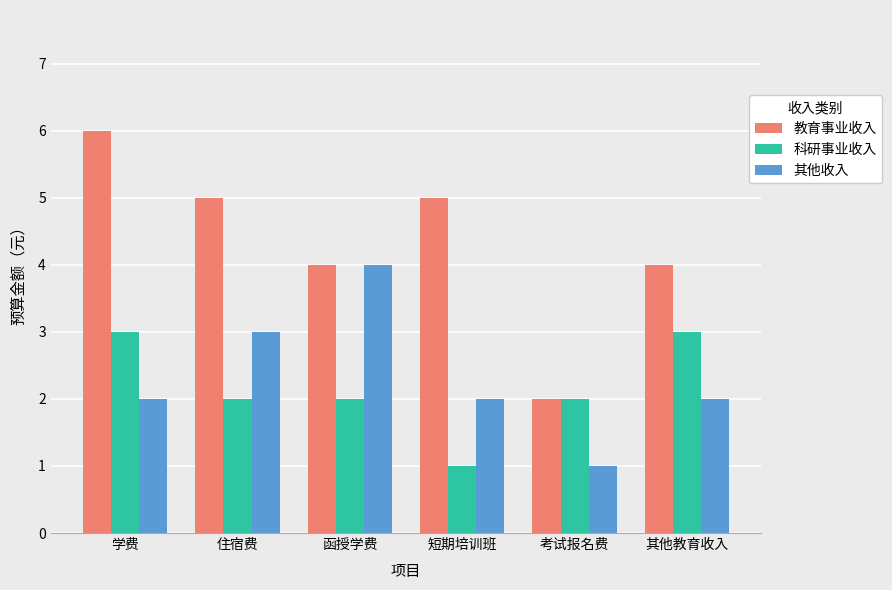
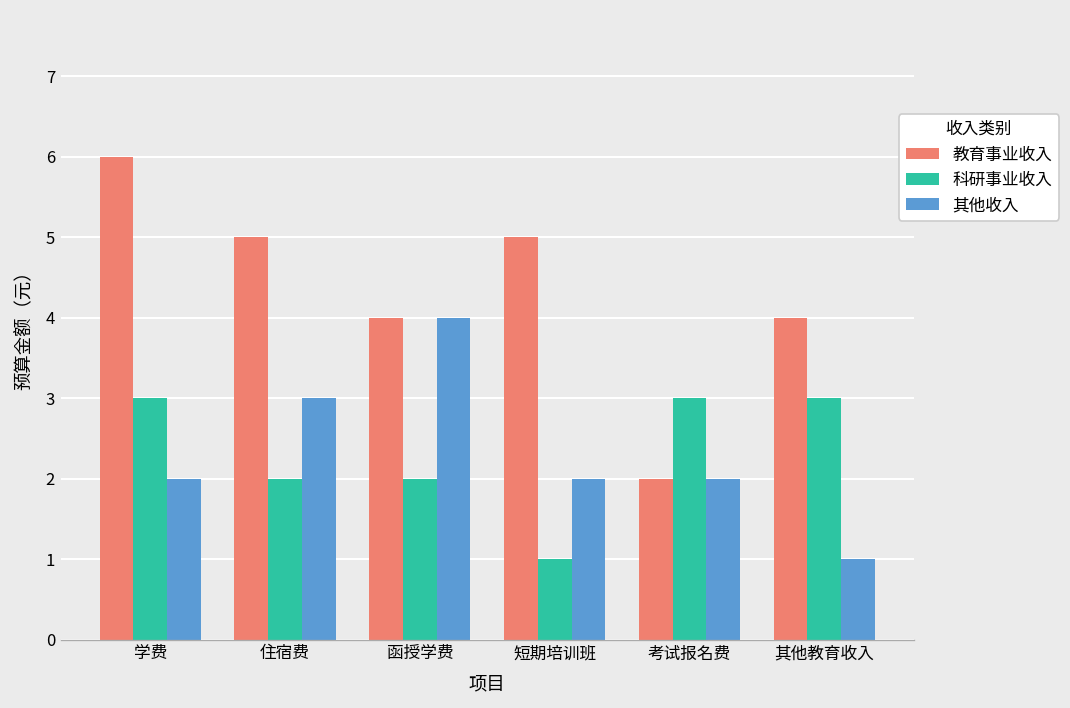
  {
    "教育事业收入": {
      "学费": 6,
      "住宿费": 5,
      "函授学费": 4,
      "短期培训班": 5,
      "考试报名费": 2,
      "其他教育收入": 4
    },
    "科研事业收入": {
      "学费": 3,
      "住宿费": 2,
      "函授学费": 2,
      "短期培训班": 1,
-     "考试报名费": 2,
+     "考试报名费": 3,
      "其他教育收入": 3
    },
    "其他收入": {
      "学费": 2,
      "住宿费": 3,
      "函授学费": 4,
      "短期培训班": 2,
-     "考试报名费": 1,
-     "其他教育收入": 2
+     "考试报名费": 2,
+     "其他教育收入": 1
    }
  }
